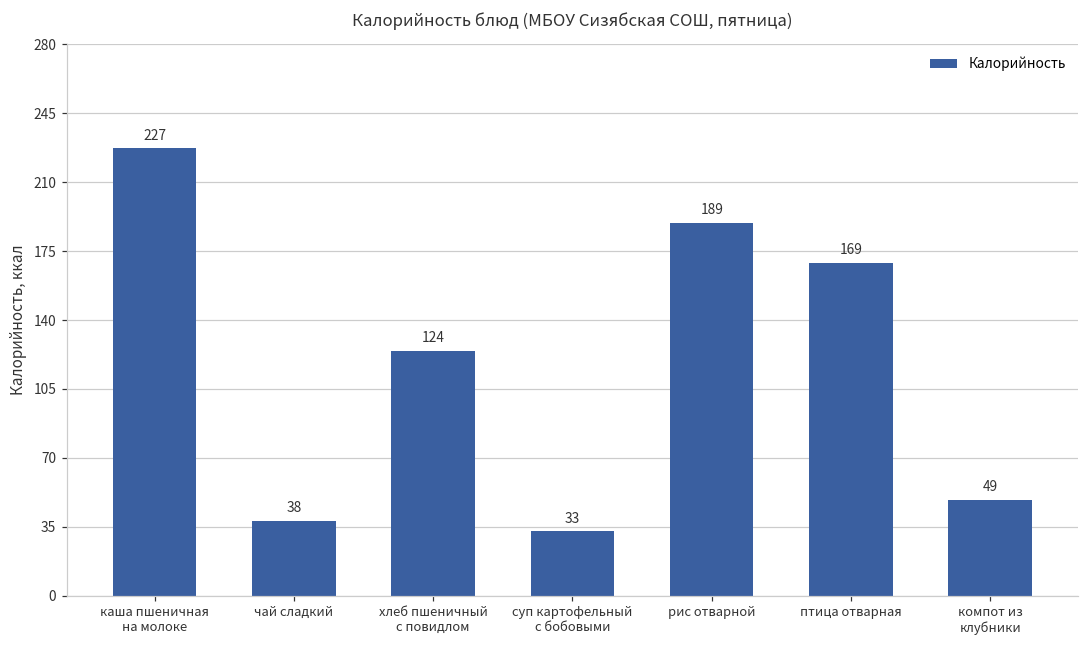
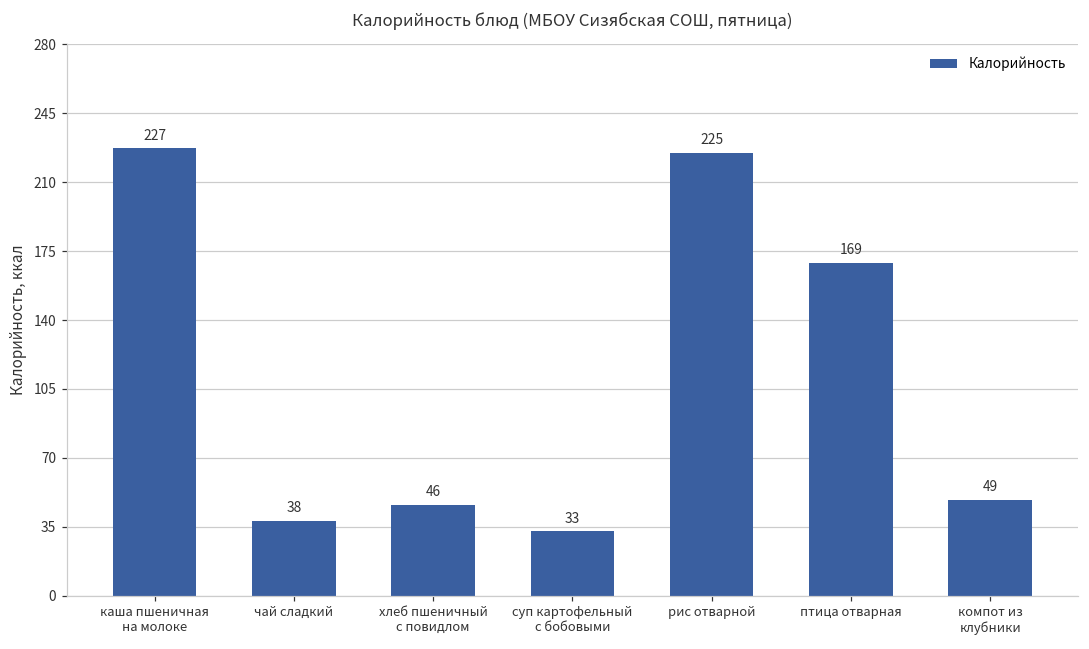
  {
    "каша пшеничная на молоке": 227,
    "чай сладкий": 38,
-   "хлеб пшеничный с повидлом": 124,
+   "хлеб пшеничный с повидлом": 46,
    "суп картофельный с бобовыми": 33,
-   "рис отварной": 189,
+   "рис отварной": 225,
    "птица отварная": 169,
    "компот из клубники": 49
  }
